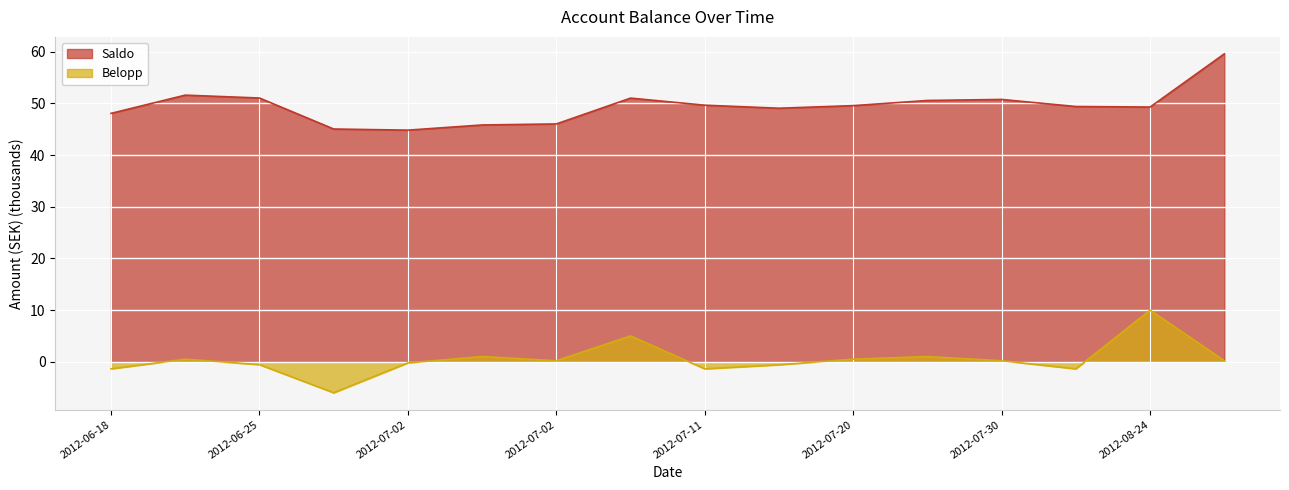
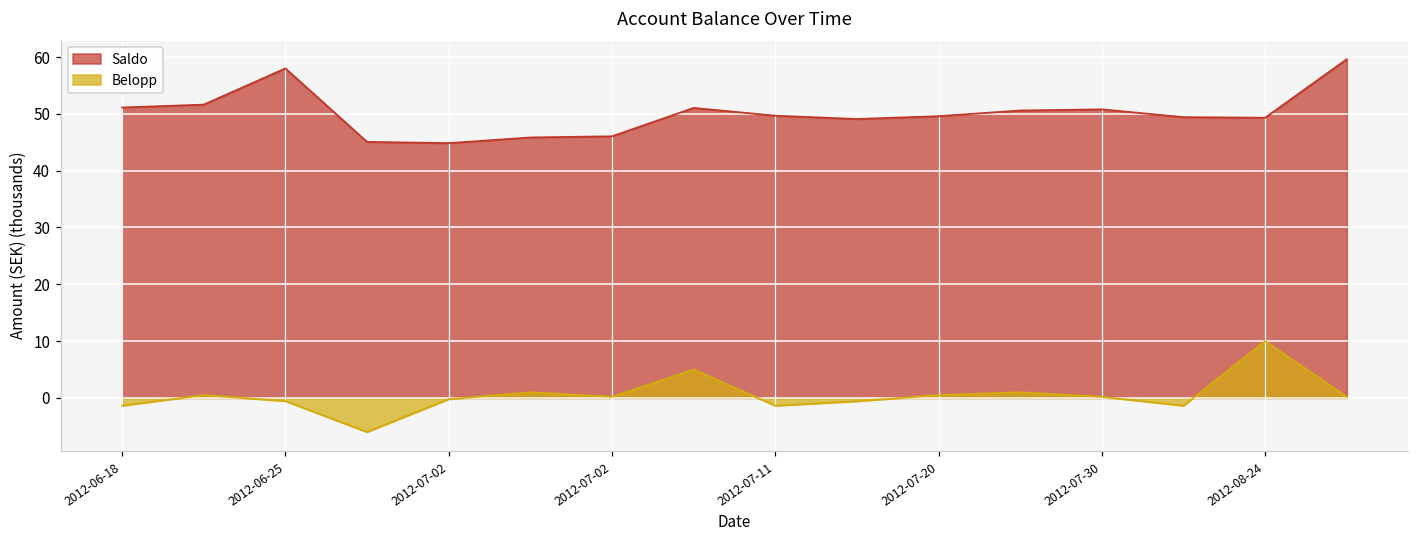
  {
    "Saldo": {
-     "2012-06-18": 48,
-     "2012-06-25": 51,
+     "2012-06-18": 51,
+     "2012-06-25": 58,
      "2012-07-11": 50,
      "2012-07-20": 50,
      "2012-08-24": 49
    }
  }
